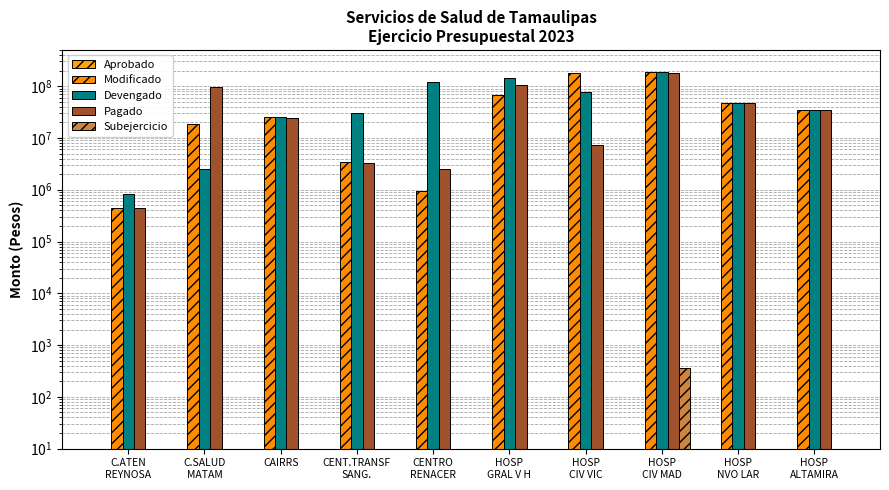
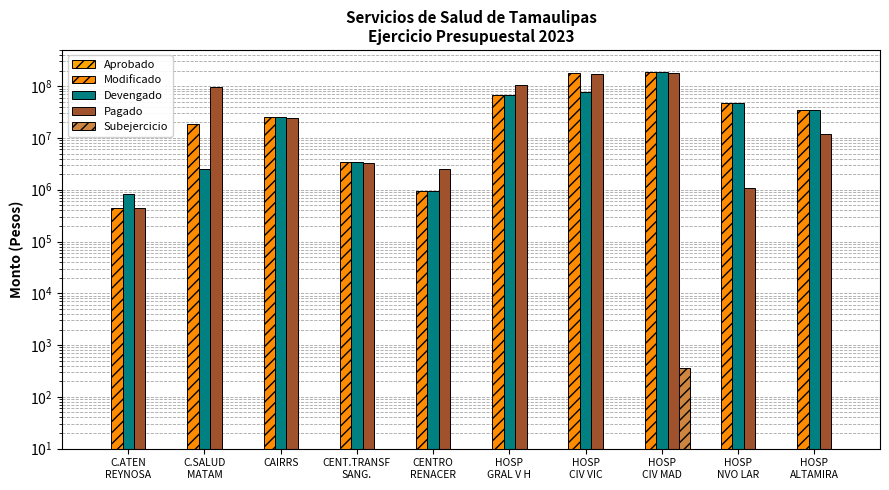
  {
    "Devengado": {
      "C.ATEN REYNOSA": 800000,
      "C.SALUD MATAM": 2000000,
      "CAIRRS": 30000000,
-     "CENT.TRANSF SANG.": 30000000,
-     "CENTRO RENACER": 120000000,
-     "HOSP GRAL V H": 150000000,
+     "CENT.TRANSF SANG.": 3000000,
+     "CENTRO RENACER": 1000000,
+     "HOSP GRAL V H": 70000000,
      "HOSP CIV VIC": 80000000,
      "HOSP CIV MAD": 190000000,
      "HOSP NVO LAR": 50000000,
      "HOSP ALTAMIRA": 30000000
    },
    "Pagado": {
      "C.ATEN REYNOSA": 400000,
      "C.SALUD MATAM": 100000000,
      "CAIRRS": 20000000,
      "CENT.TRANSF SANG.": 3000000,
      "CENTRO RENACER": 2000000,
      "HOSP GRAL V H": 100000000,
-     "HOSP CIV VIC": 7000000,
+     "HOSP CIV VIC": 170000000,
      "HOSP CIV MAD": 180000000,
-     "HOSP NVO LAR": 50000000,
-     "HOSP ALTAMIRA": 30000000
+     "HOSP NVO LAR": 1100000,
+     "HOSP ALTAMIRA": 12000000
    },
    "Subejercicio": {
      "C.ATEN REYNOSA": 10,
      "C.SALUD MATAM": 10,
      "CAIRRS": 10,
      "CENT.TRANSF SANG.": 10,
      "CENTRO RENACER": 10,
      "HOSP GRAL V H": 10,
      "HOSP CIV VIC": 10,
      "HOSP CIV MAD": 400,
      "HOSP NVO LAR": 10,
      "HOSP ALTAMIRA": 10
    }
  }
